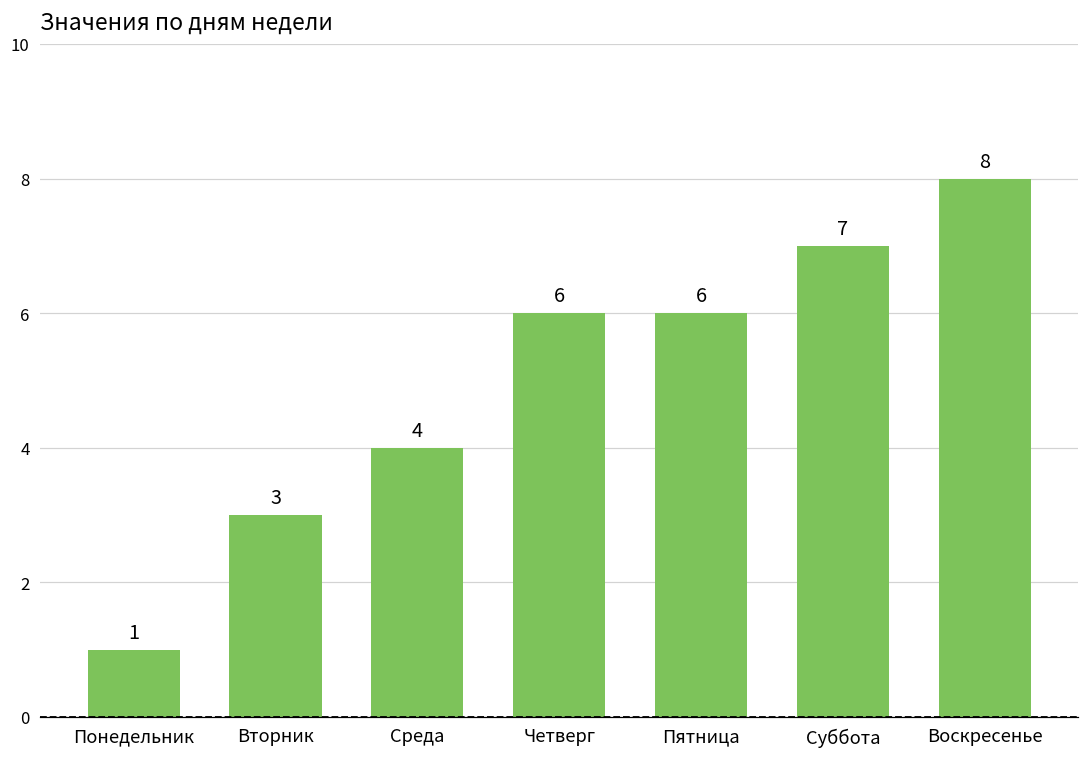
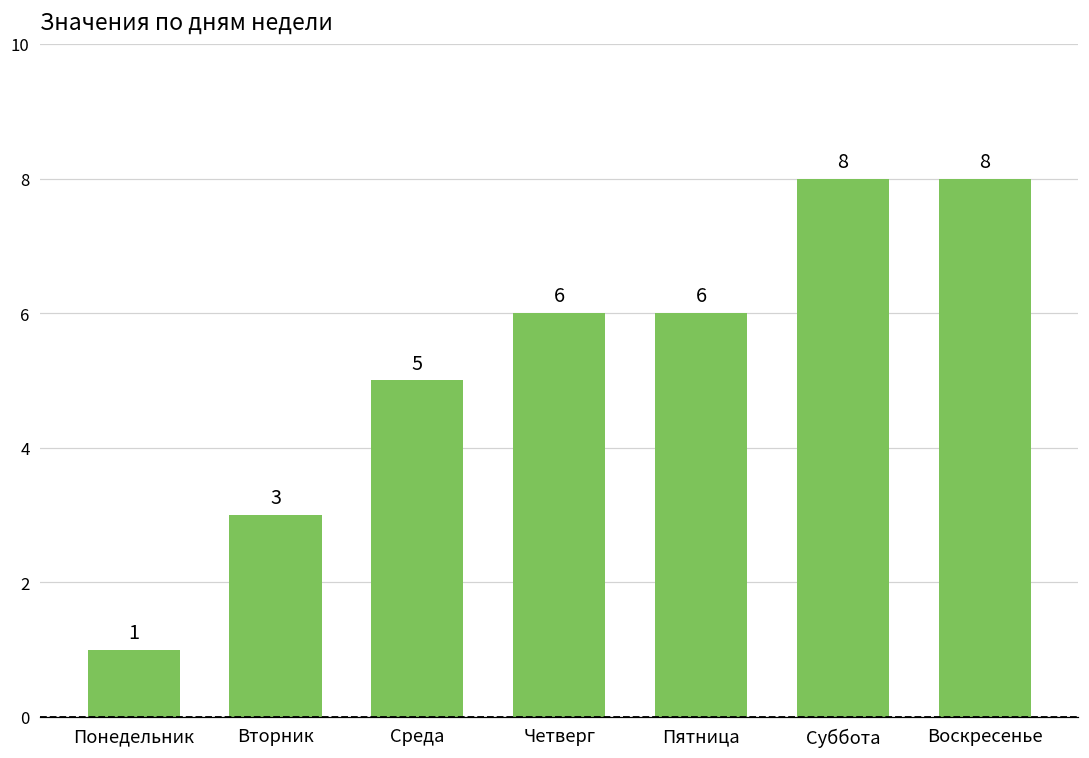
  {
    "Понедельник": 1,
    "Вторник": 3,
-   "Среда": 4,
+   "Среда": 5,
    "Четверг": 6,
    "Пятница": 6,
-   "Суббота": 7,
+   "Суббота": 8,
    "Воскресенье": 8
  }
